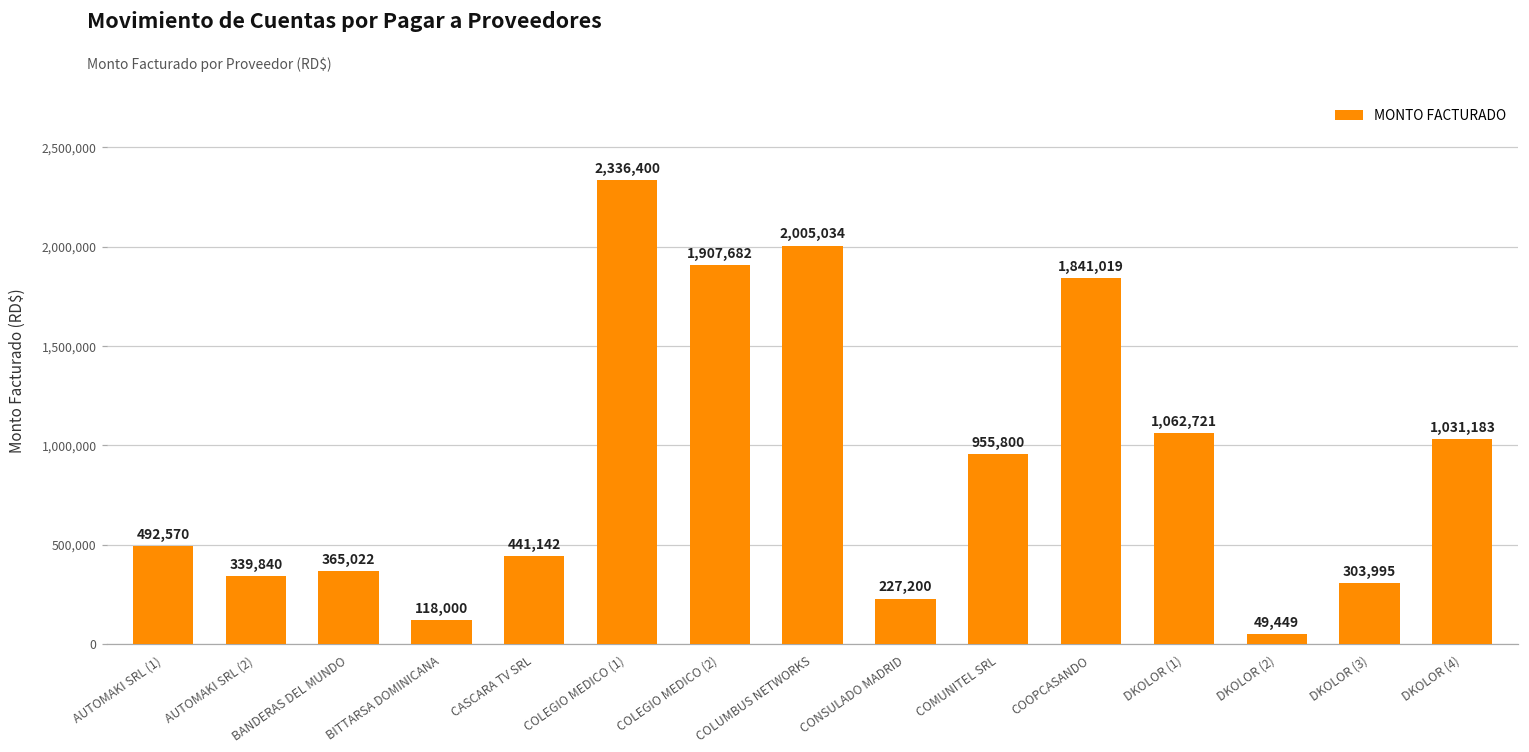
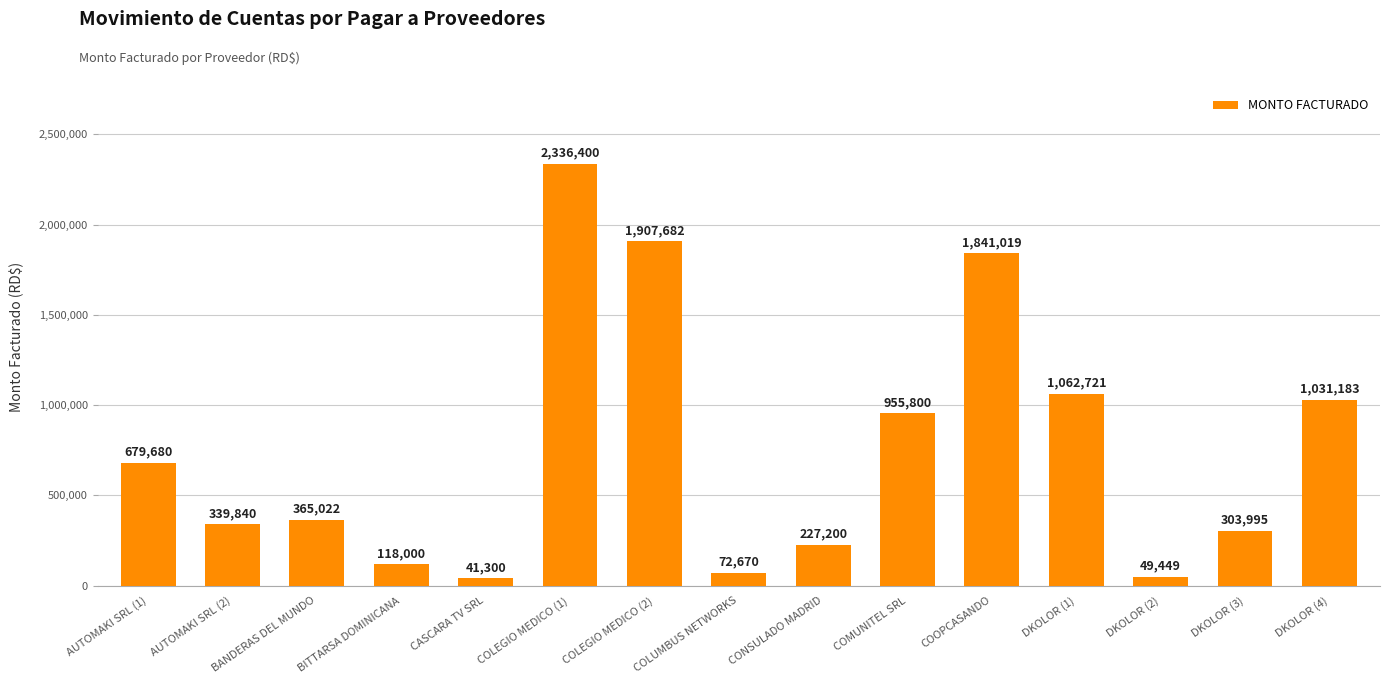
  {
-   "AUTOMAKI SRL (1)": "492,570",
+   "AUTOMAKI SRL (1)": "679,680",
    "AUTOMAKI SRL (2)": "339,840",
    "BANDERAS DEL MUNDO": "365,022",
    "BITTARSA DOMINICANA": "118,000",
-   "CASCARA TV SRL": "441,142",
+   "CASCARA TV SRL": "41,300",
    "COLEGIO MEDICO (1)": "2,336,400",
    "COLEGIO MEDICO (2)": "1,907,682",
-   "COLUMBUS NETWORKS": "2,005,034",
+   "COLUMBUS NETWORKS": "72,670",
    "CONSULADO MADRID": "227,200",
    "COMUNITEL SRL": "955,800",
    "COOPCASANDO": "1,841,019",
    "DKOLOR (1)": "1,062,721",
    "DKOLOR (2)": "49,449",
    "DKOLOR (3)": "303,995",
    "DKOLOR (4)": "1,031,183"
  }
